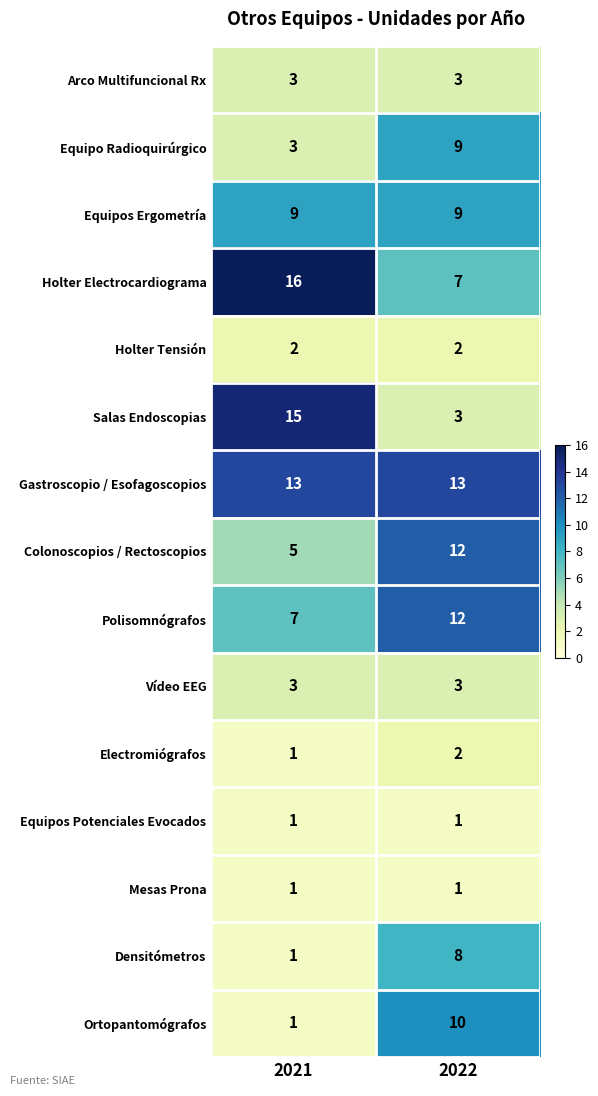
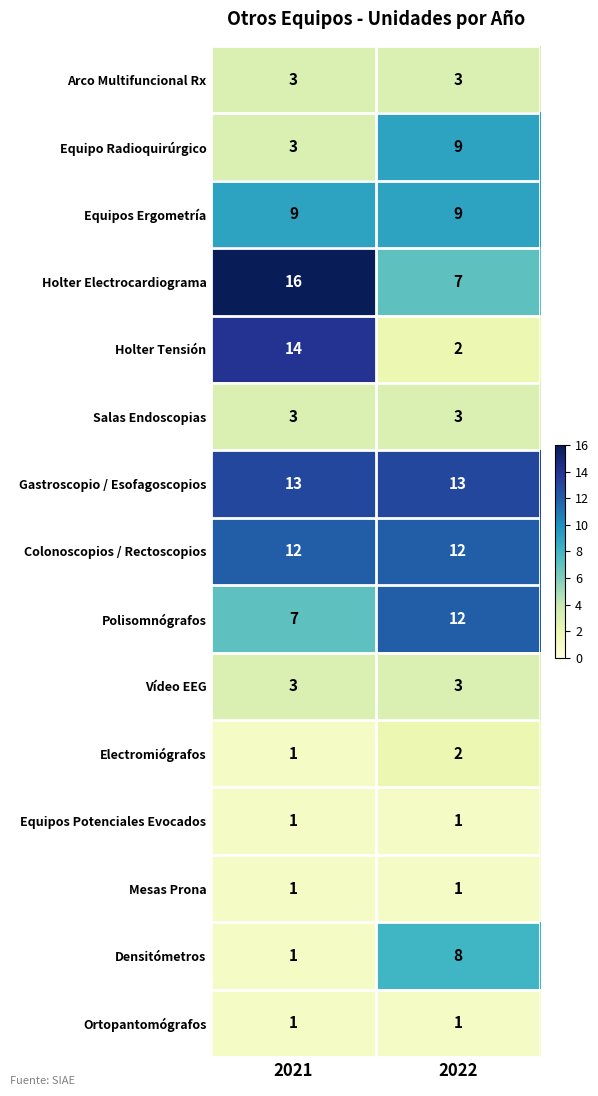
  {
    "Arco Multifuncional Rx": {
      "2021": 3,
      "2022": 3
    },
    "Equipo Radioquirúrgico": {
      "2021": 3,
      "2022": 9
    },
    "Equipos Ergometría": {
      "2021": 9,
      "2022": 9
    },
    "Holter Electrocardiograma": {
      "2021": 16,
      "2022": 7
    },
    "Holter Tensión": {
-     "2021": 2,
+     "2021": 14,
      "2022": 2
    },
    "Salas Endoscopias": {
-     "2021": 15,
+     "2021": 3,
      "2022": 3
    },
    "Gastroscopio / Esofagoscopios": {
      "2021": 13,
      "2022": 13
    },
    "Colonoscopios / Rectoscopios": {
-     "2021": 5,
+     "2021": 12,
      "2022": 12
    },
    "Polisomnógrafos": {
      "2021": 7,
      "2022": 12
    },
    "Vídeo EEG": {
      "2021": 3,
      "2022": 3
    },
    "Electromiógrafos": {
      "2021": 1,
      "2022": 2
    },
    "Equipos Potenciales Evocados": {
      "2021": 1,
      "2022": 1
    },
    "Mesas Prona": {
      "2021": 1,
      "2022": 1
    },
    "Densitómetros": {
      "2021": 1,
      "2022": 8
    },
    "Ortopantomógrafos": {
      "2021": 1,
-     "2022": 10
+     "2022": 1
    }
  }
